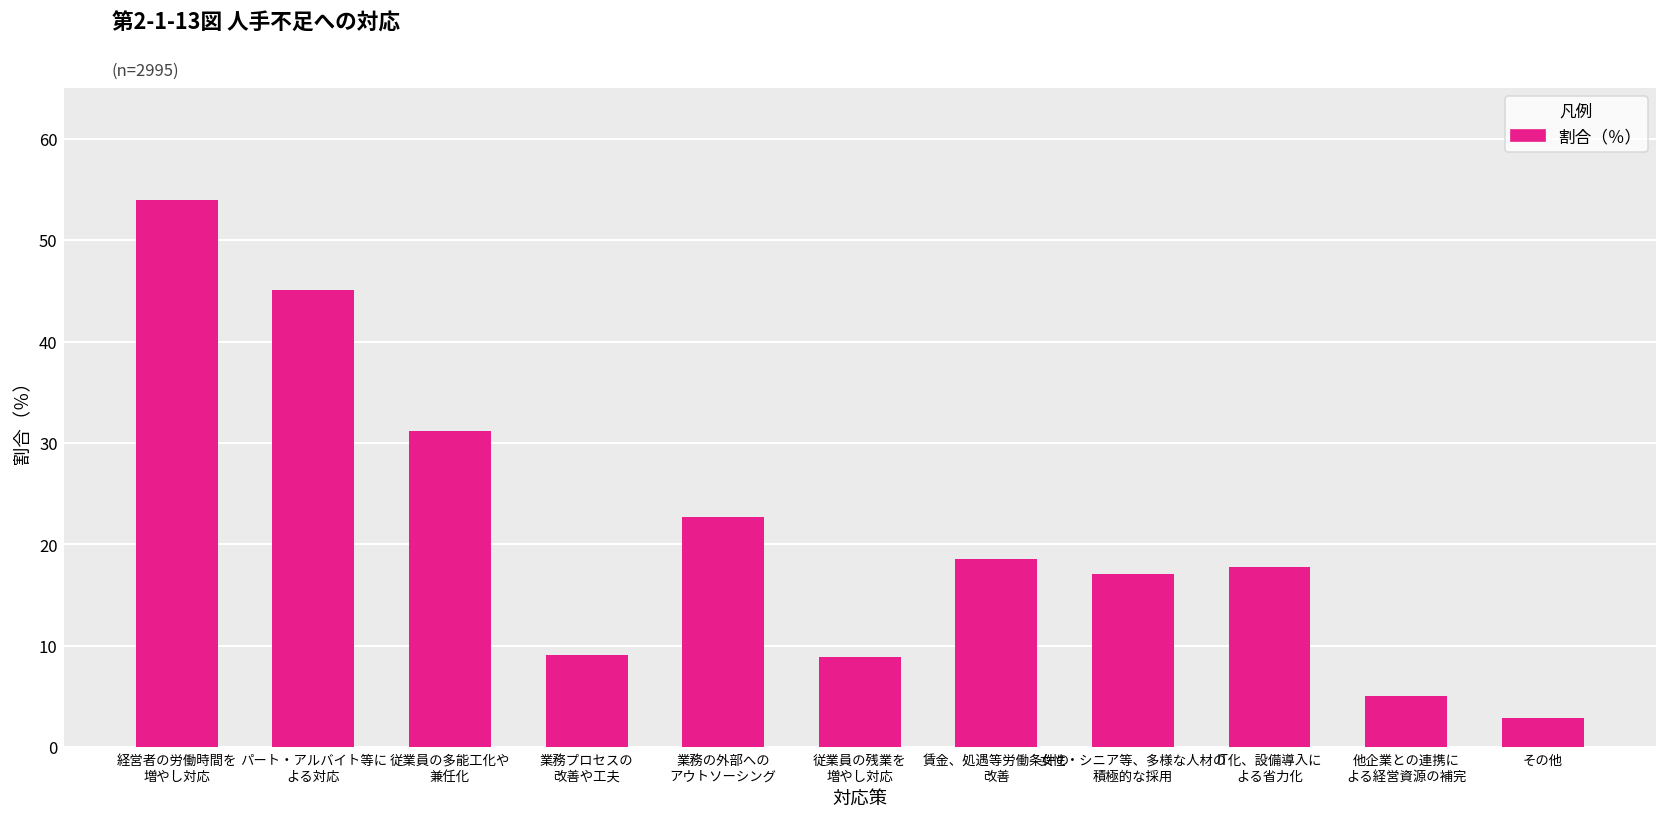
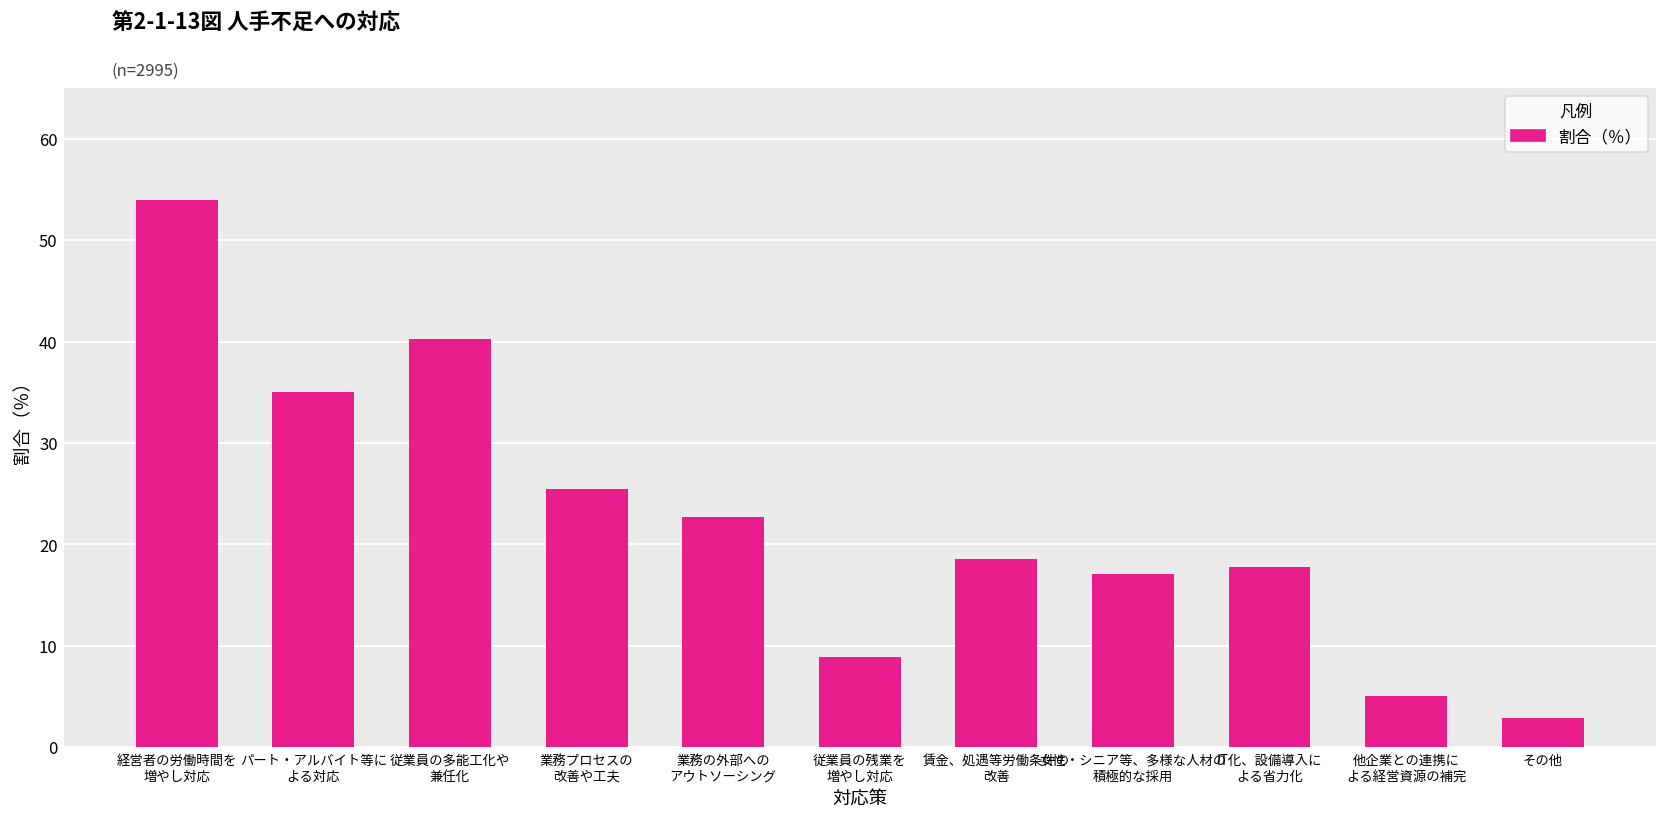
  {
    "経営者の労働時間を 増やし対応": 54,
-   "パート・アルバイト等に よる対応": 45,
-   "従業員の多能工化や 兼任化": 31,
-   "業務プロセスの 改善や工夫": 9,
+   "パート・アルバイト等に よる対応": 35,
+   "従業員の多能工化や 兼任化": 40,
+   "業務プロセスの 改善や工夫": 25,
    "業務の外部への アウトソーシング": 23,
    "従業員の残業を 増やし対応": 9,
    "IT化、設備導入に よる省力化": 18,
    "他企業との連携に よる経営資源の補完": 5,
    "その他": 3
  }
